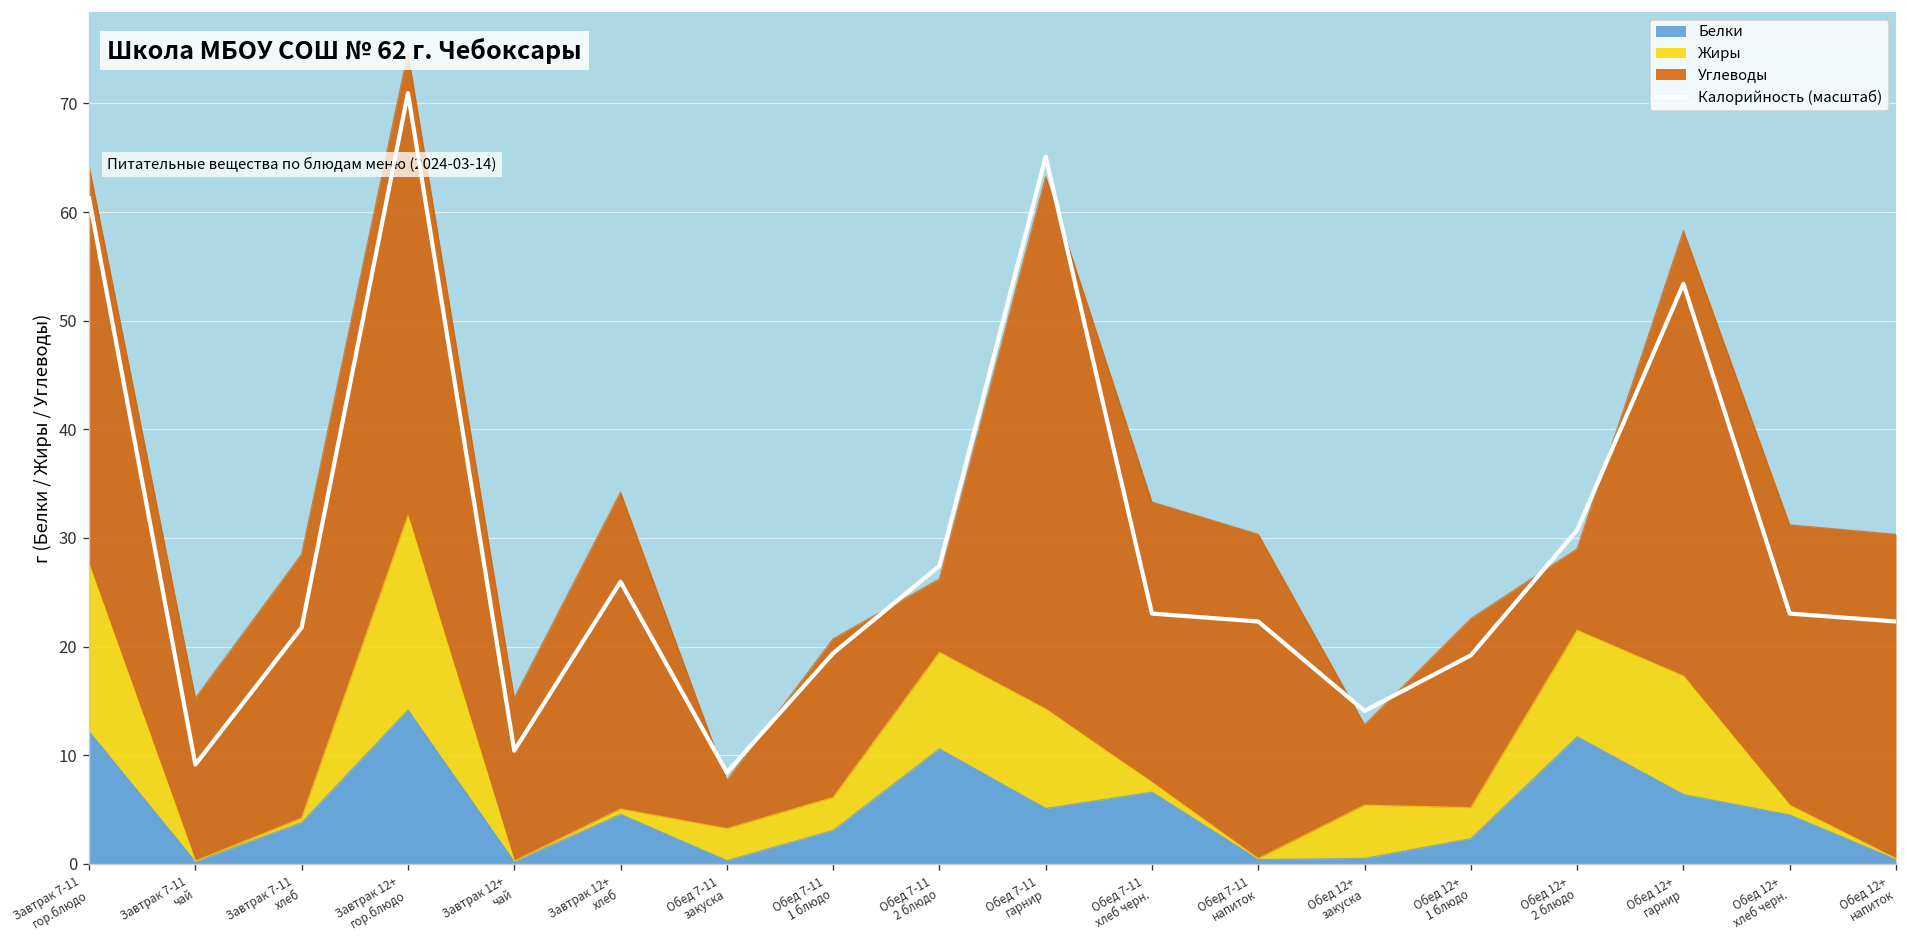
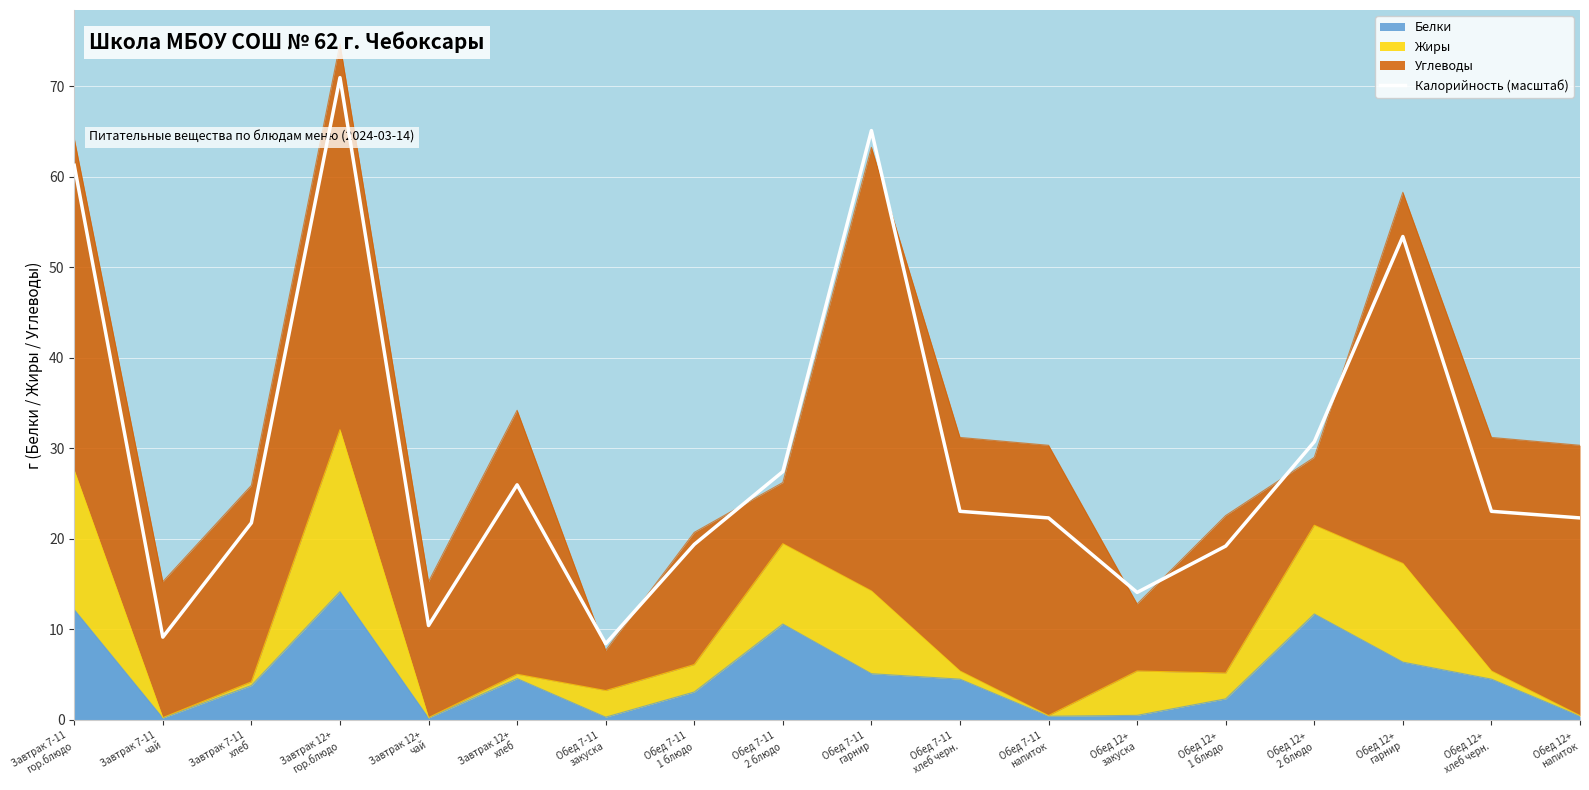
  {
    "Белки": {
      "Завтрак 7-11 гор.блюдо": 12,
      "Завтрак 7-11 хлеб": 4,
      "Завтрак 12+ гор.блюдо": 14,
      "Завтрак 12+ хлеб": 5,
      "Обед 7-11 закуска": 0,
      "Обед 7-11 1 блюдо": 3,
      "Обед 7-11 2 блюдо": 11,
      "Обед 7-11 гарнир": 5,
-     "Обед 7-11 хлеб черн.": 7,
+     "Обед 7-11 хлеб черн.": 5,
      "Обед 12+ закуска": 1,
      "Обед 12+ 1 блюдо": 2,
      "Обед 12+ 2 блюдо": 12,
      "Обед 12+ гарнир": 6,
      "Обед 12+ хлеб черн.": 5
    },
    "Жиры": {
      "Завтрак 7-11 гор.блюдо": 15,
      "Завтрак 7-11 хлеб": 0,
      "Завтрак 12+ гор.блюдо": 18,
      "Завтрак 12+ хлеб": 0,
      "Обед 7-11 закуска": 3,
      "Обед 7-11 1 блюдо": 3,
      "Обед 7-11 2 блюдо": 9,
      "Обед 7-11 гарнир": 9,
      "Обед 7-11 хлеб черн.": 1,
      "Обед 12+ закуска": 5,
      "Обед 12+ 1 блюдо": 3,
      "Обед 12+ 2 блюдо": 10,
      "Обед 12+ гарнир": 11,
      "Обед 12+ хлеб черн.": 1
    },
    "Углеводы": {
      "Завтрак 7-11 чай": 15,
-     "Завтрак 7-11 хлеб": 24,
+     "Завтрак 7-11 хлеб": 22,
      "Завтрак 12+ чай": 15,
      "Завтрак 12+ хлеб": 29,
      "Обед 7-11 закуска": 4,
      "Обед 7-11 1 блюдо": 15,
      "Обед 7-11 2 блюдо": 7,
      "Обед 7-11 гарнир": 49,
      "Обед 7-11 хлеб черн.": 26,
      "Обед 7-11 напиток": 30,
      "Обед 12+ закуска": 7,
      "Обед 12+ 1 блюдо": 17,
      "Обед 12+ 2 блюдо": 8,
      "Обед 12+ гарнир": 41,
      "Обед 12+ хлеб черн.": 26,
      "Обед 12+ напиток": 30
    },
    "Калорийность (масштаб)": {
      "Завтрак 7-11 гор.блюдо": 61,
      "Завтрак 7-11 чай": 9,
      "Завтрак 7-11 хлеб": 22,
      "Завтрак 12+ гор.блюдо": 71,
      "Завтрак 12+ чай": 10,
      "Завтрак 12+ хлеб": 26,
      "Обед 7-11 закуска": 8,
      "Обед 7-11 1 блюдо": 19,
      "Обед 7-11 2 блюдо": 27,
      "Обед 7-11 гарнир": 65,
      "Обед 7-11 хлеб черн.": 23,
      "Обед 7-11 напиток": 22,
      "Обед 12+ закуска": 14,
      "Обед 12+ 1 блюдо": 19,
      "Обед 12+ 2 блюдо": 31,
      "Обед 12+ гарнир": 53,
      "Обед 12+ хлеб черн.": 23,
      "Обед 12+ напиток": 22
    }
  }
